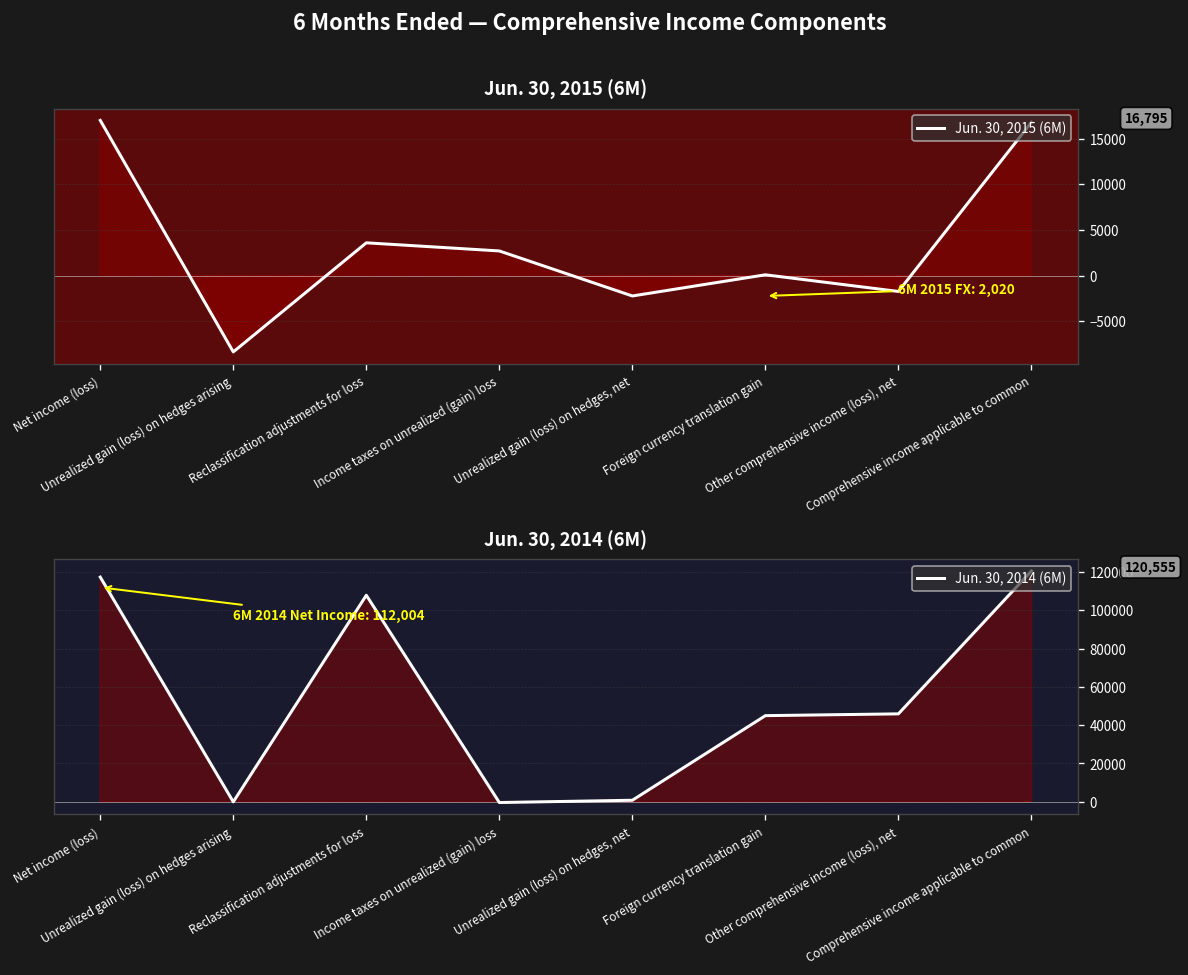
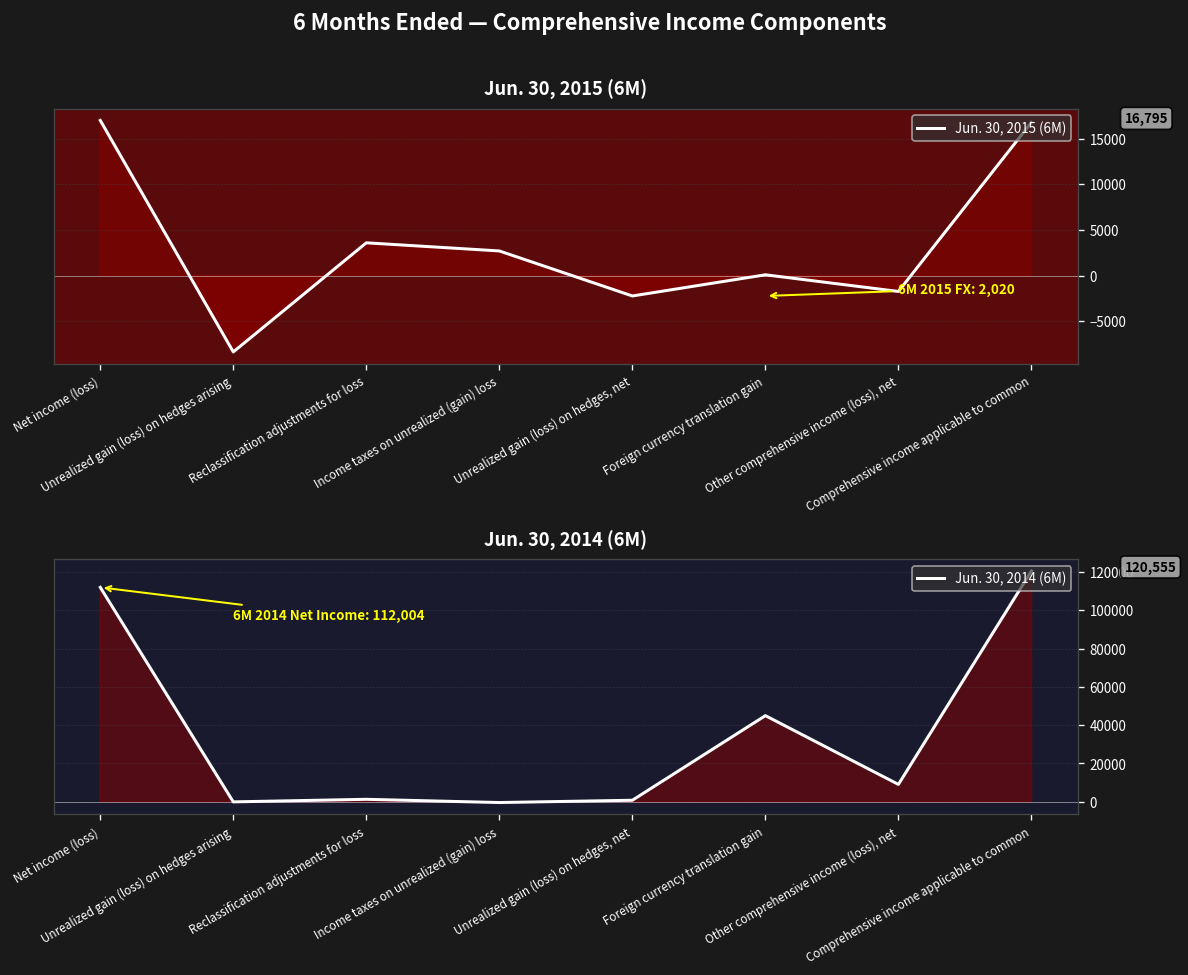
  {
    "Jun. 30, 2015 (6M)": {
      "Net income (loss)": 17000,
      "Unrealized gain (loss) on hedges arising": -8000,
      "Reclassification adjustments for loss": 4000,
      "Income taxes on unrealized (gain) loss": 3000,
      "Unrealized gain (loss) on hedges, net": -2000,
      "Foreign currency translation gain": 0
    },
    "Jun. 30, 2014 (6M)": {
-     "Net income (loss)": 117000,
+     "Net income (loss)": 112000,
      "Unrealized gain (loss) on hedges arising": 0,
-     "Reclassification adjustments for loss": 108000,
+     "Reclassification adjustments for loss": 1000,
      "Income taxes on unrealized (gain) loss": 0,
      "Unrealized gain (loss) on hedges, net": 1000,
      "Foreign currency translation gain": 45000,
-     "Other comprehensive income (loss), net": 46000
+     "Other comprehensive income (loss), net": 9000
    }
  }
